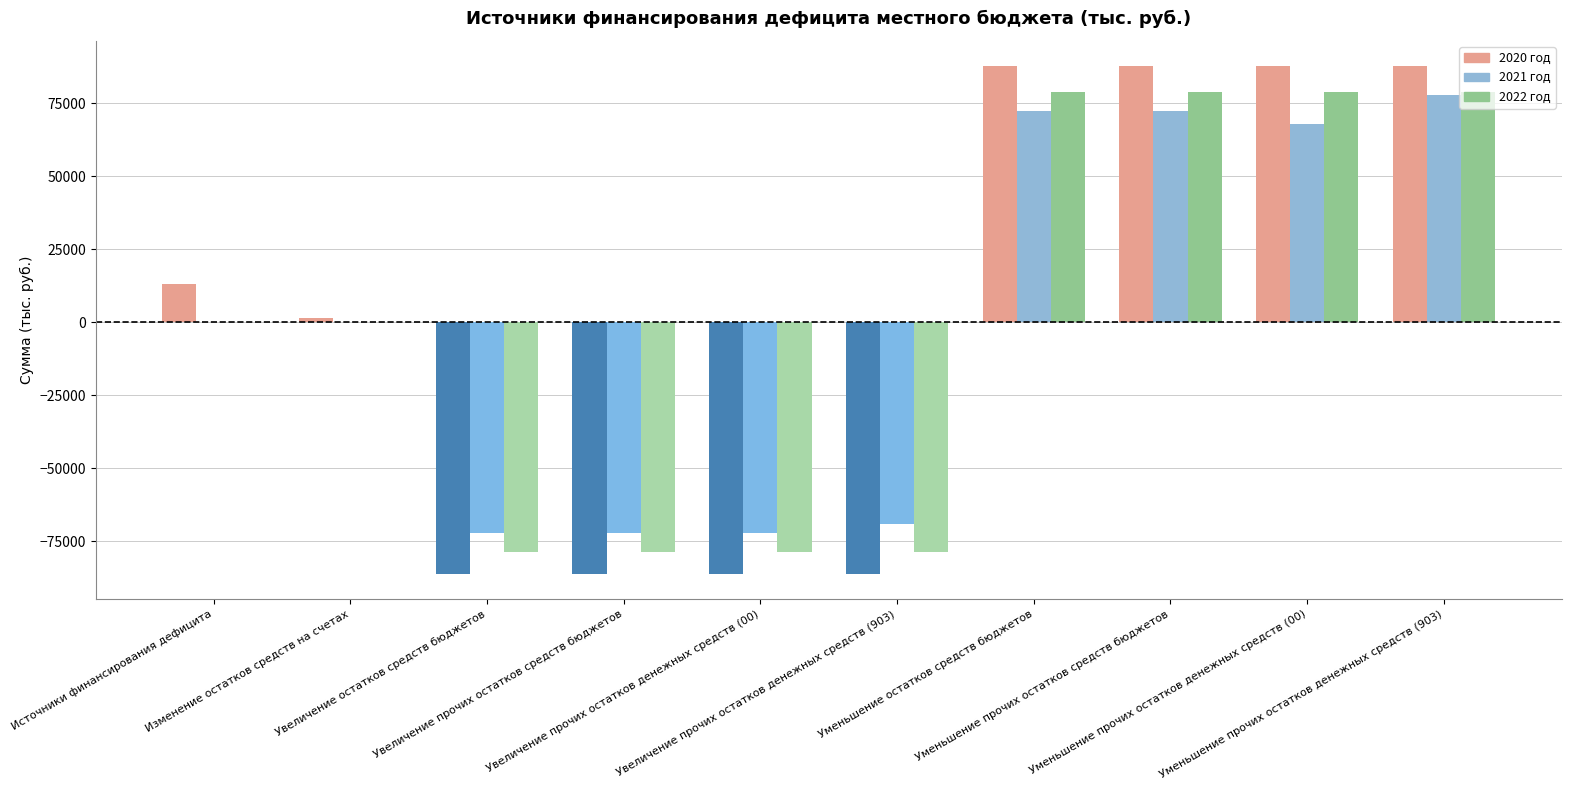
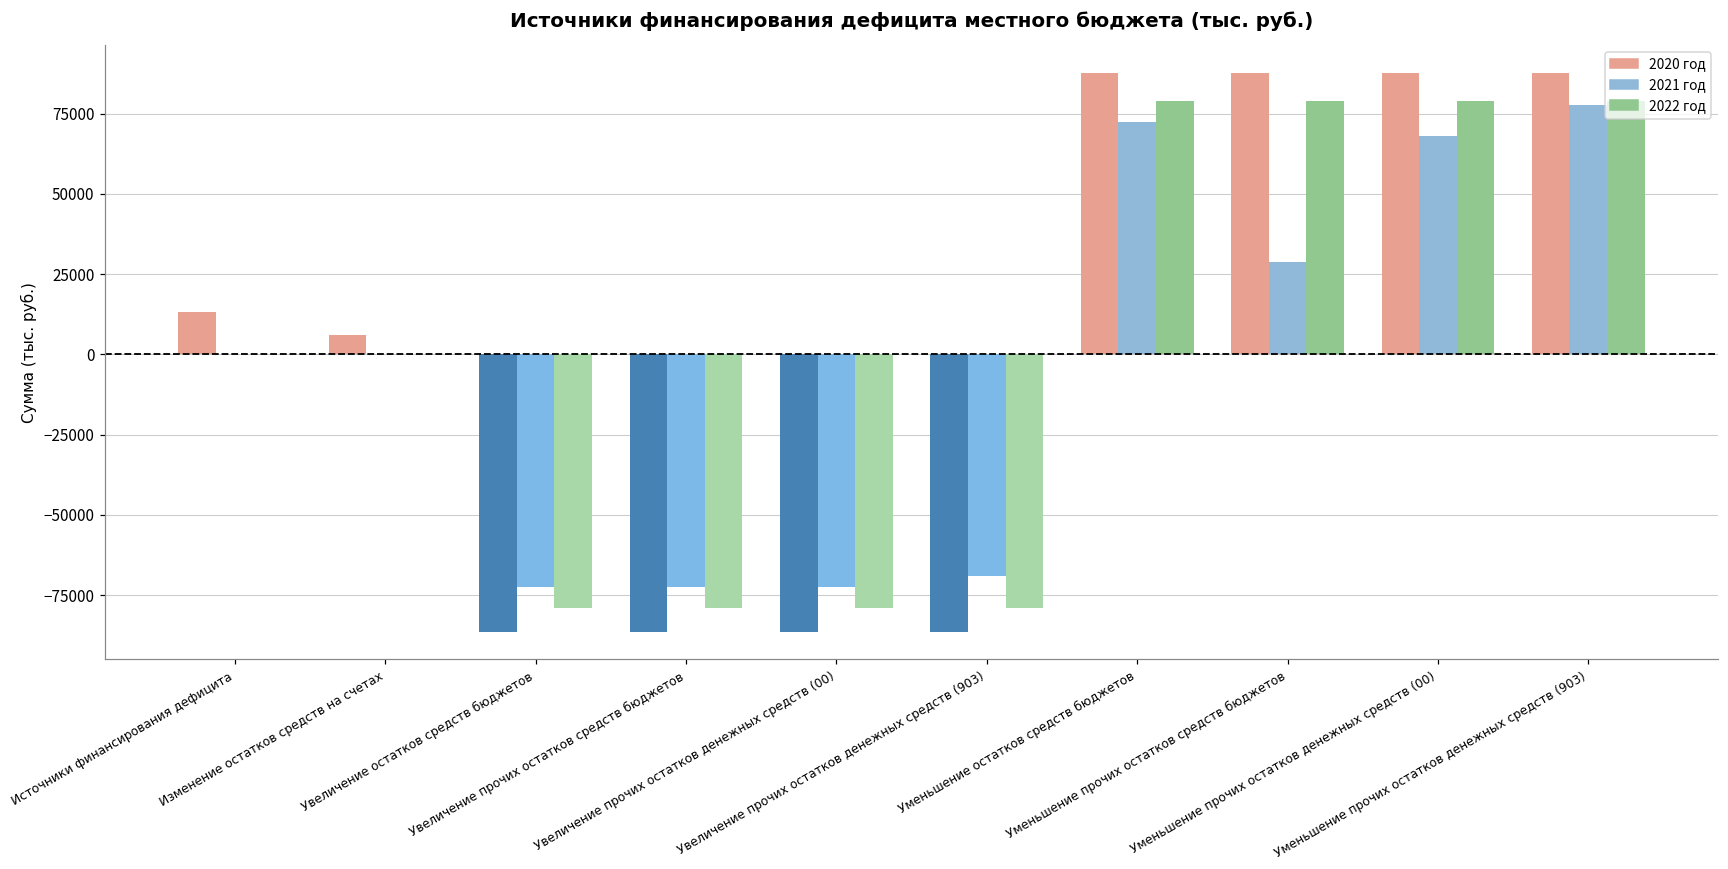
  {
    "2020 год": {
      "Источники финансирования дефицита": 13000,
-     "Изменение остатков средств на счетах": 1000,
+     "Изменение остатков средств на счетах": 6000,
      "Увеличение остатков средств бюджетов": -86000,
      "Увеличение прочих остатков средств бюджетов": -86000,
      "Увеличение прочих остатков денежных средств (00)": -86000,
      "Увеличение прочих остатков денежных средств (903)": -86000,
      "Уменьшение остатков средств бюджетов": 88000,
      "Уменьшение прочих остатков средств бюджетов": 88000,
      "Уменьшение прочих остатков денежных средств (00)": 88000,
      "Уменьшение прочих остатков денежных средств (903)": 88000
    },
    "2021 год": {
      "Источники финансирования дефицита": 0,
      "Изменение остатков средств на счетах": 0,
      "Увеличение остатков средств бюджетов": -72000,
      "Увеличение прочих остатков средств бюджетов": -72000,
      "Увеличение прочих остатков денежных средств (00)": -72000,
      "Увеличение прочих остатков денежных средств (903)": -69000,
      "Уменьшение остатков средств бюджетов": 72000,
-     "Уменьшение прочих остатков средств бюджетов": 72000,
+     "Уменьшение прочих остатков средств бюджетов": 29000,
      "Уменьшение прочих остатков денежных средств (00)": 68000,
      "Уменьшение прочих остатков денежных средств (903)": 78000
    },
    "2022 год": {
      "Источники финансирования дефицита": 0,
      "Изменение остатков средств на счетах": 0,
      "Увеличение остатков средств бюджетов": -79000,
      "Увеличение прочих остатков средств бюджетов": -79000,
      "Увеличение прочих остатков денежных средств (00)": -79000,
      "Увеличение прочих остатков денежных средств (903)": -79000,
      "Уменьшение остатков средств бюджетов": 79000,
      "Уменьшение прочих остатков средств бюджетов": 79000,
      "Уменьшение прочих остатков денежных средств (00)": 79000
    }
  }
